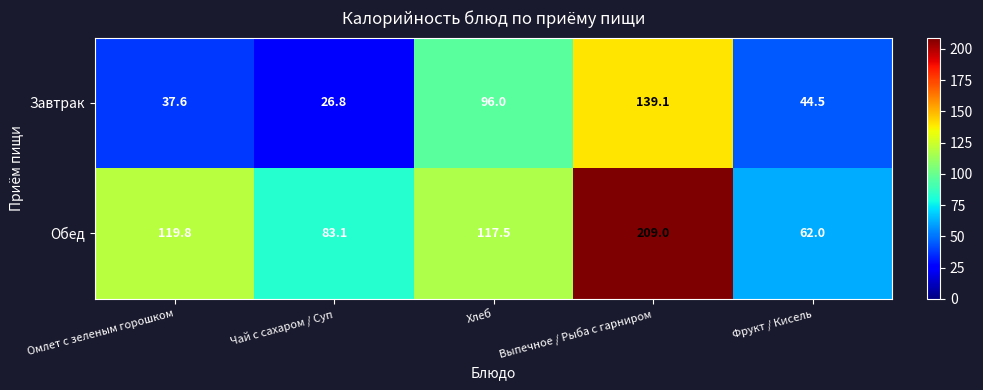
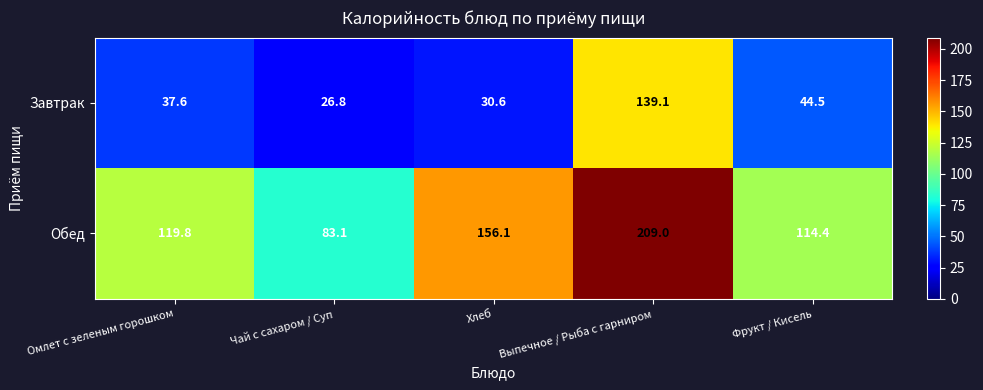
  {
    "Завтрак": {
      "Омлет с зеленым горошком": 37.6,
      "Чай с сахаром / Суп": 26.8,
-     "Хлеб": 96.0,
+     "Хлеб": 30.6,
      "Выпечное / Рыба с гарниром": 139.1,
      "Фрукт / Кисель": 44.5
    },
    "Обед": {
      "Омлет с зеленым горошком": 119.8,
      "Чай с сахаром / Суп": 83.1,
-     "Хлеб": 117.5,
+     "Хлеб": 156.1,
      "Выпечное / Рыба с гарниром": 209.0,
-     "Фрукт / Кисель": 62.0
+     "Фрукт / Кисель": 114.4
    }
  }
